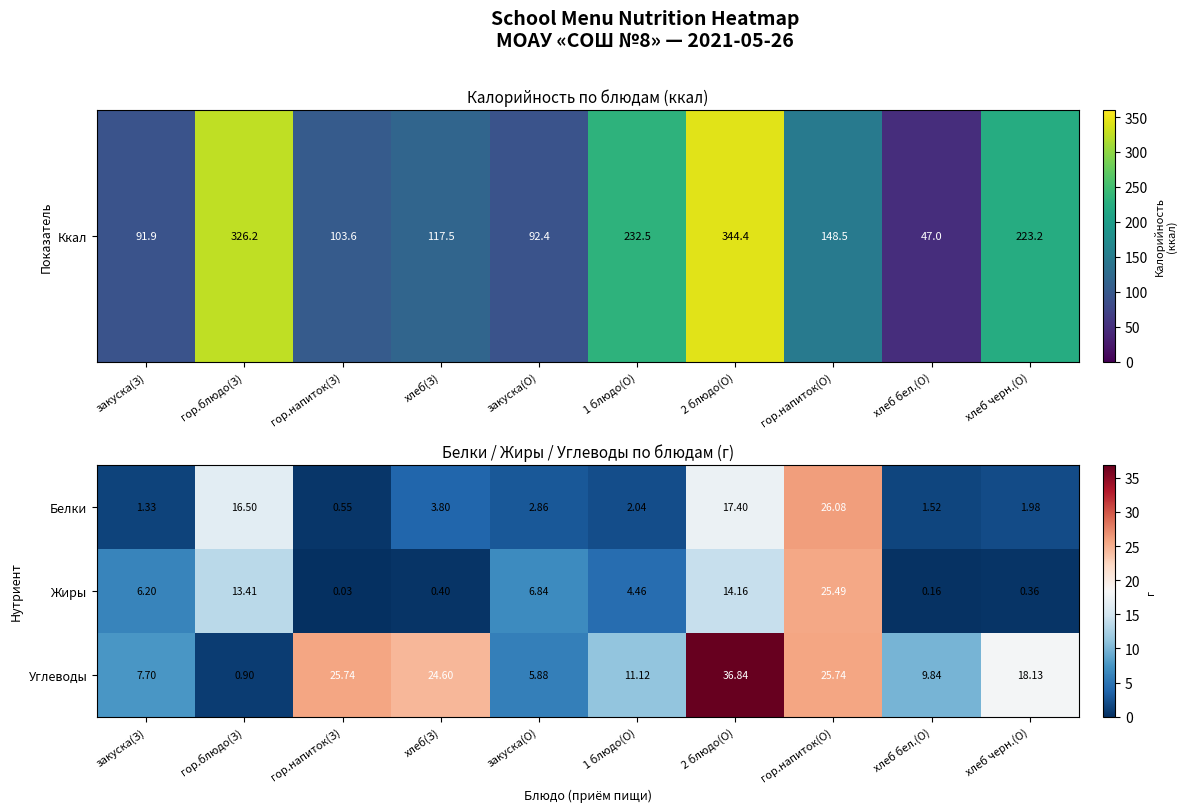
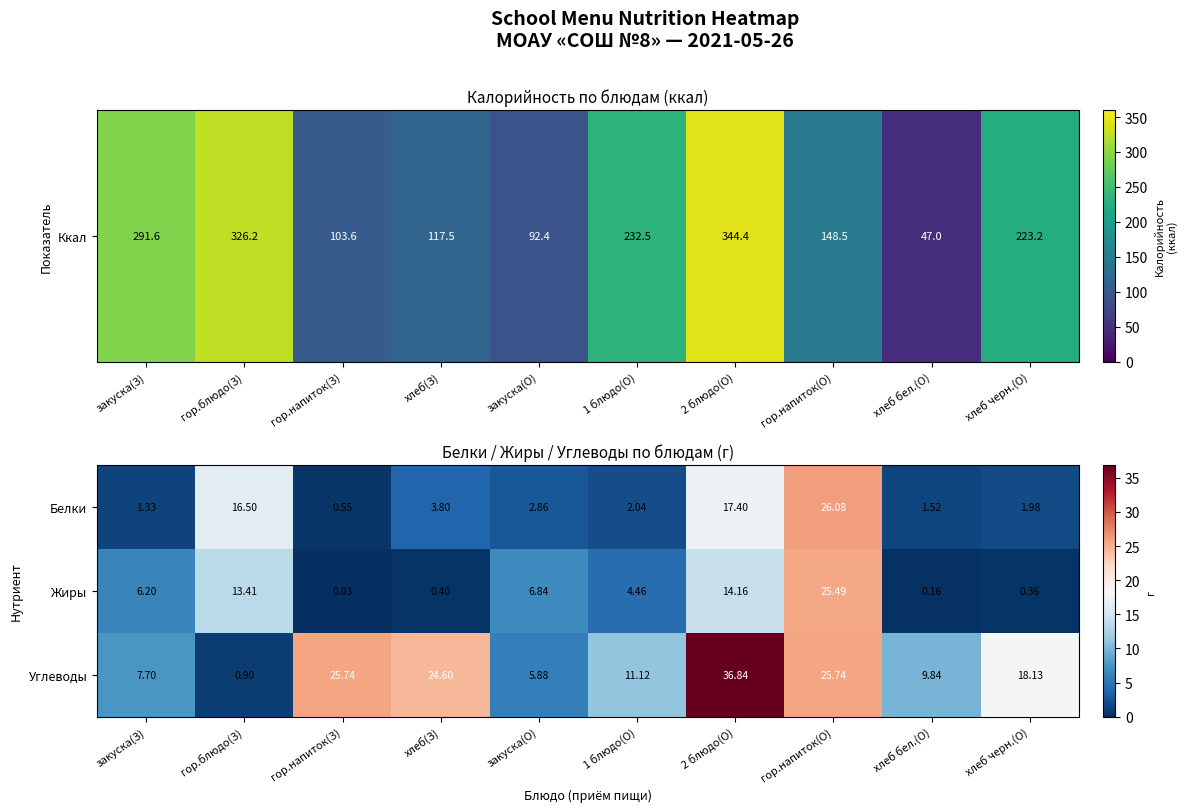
  {
    "Калорийность по блюдам (ккал)": {
      "Ккал": {
-       "закуска(З)": 91.9,
+       "закуска(З)": 291.6,
        "гор.блюдо(З)": 326.2,
        "гор.напиток(З)": 103.6,
        "хлеб(З)": 117.5,
        "закуска(О)": 92.4,
        "1 блюдо(О)": 232.5,
        "2 блюдо(О)": 344.4,
        "гор.напиток(О)": 148.5,
        "хлеб бел.(О)": 47.0,
        "хлеб черн.(О)": 223.2
      }
    },
    "Белки / Жиры / Углеводы по блюдам (г)": {
      "Белки": {
        "закуска(З)": 1.33,
        "гор.блюдо(З)": 16.50,
        "гор.напиток(З)": 0.55,
        "хлеб(З)": 3.80,
        "закуска(О)": 2.86,
        "1 блюдо(О)": 2.04,
        "2 блюдо(О)": 17.40,
        "гор.напиток(О)": 26.08,
        "хлеб бел.(О)": 1.52,
        "хлеб черн.(О)": 1.98
      },
      "Жиры": {
        "закуска(З)": 6.20,
        "гор.блюдо(З)": 13.41,
        "гор.напиток(З)": 0.03,
        "хлеб(З)": 0.40,
        "закуска(О)": 6.84,
        "1 блюдо(О)": 4.46,
        "2 блюдо(О)": 14.16,
        "гор.напиток(О)": 25.49,
        "хлеб бел.(О)": 0.16,
        "хлеб черн.(О)": 0.36
      },
      "Углеводы": {
        "закуска(З)": 7.70,
        "гор.блюдо(З)": 0.90,
        "гор.напиток(З)": 25.74,
        "хлеб(З)": 24.60,
        "закуска(О)": 5.88,
        "1 блюдо(О)": 11.12,
        "2 блюдо(О)": 36.84,
        "гор.напиток(О)": 25.74,
        "хлеб бел.(О)": 9.84,
        "хлеб черн.(О)": 18.13
      }
    }
  }
